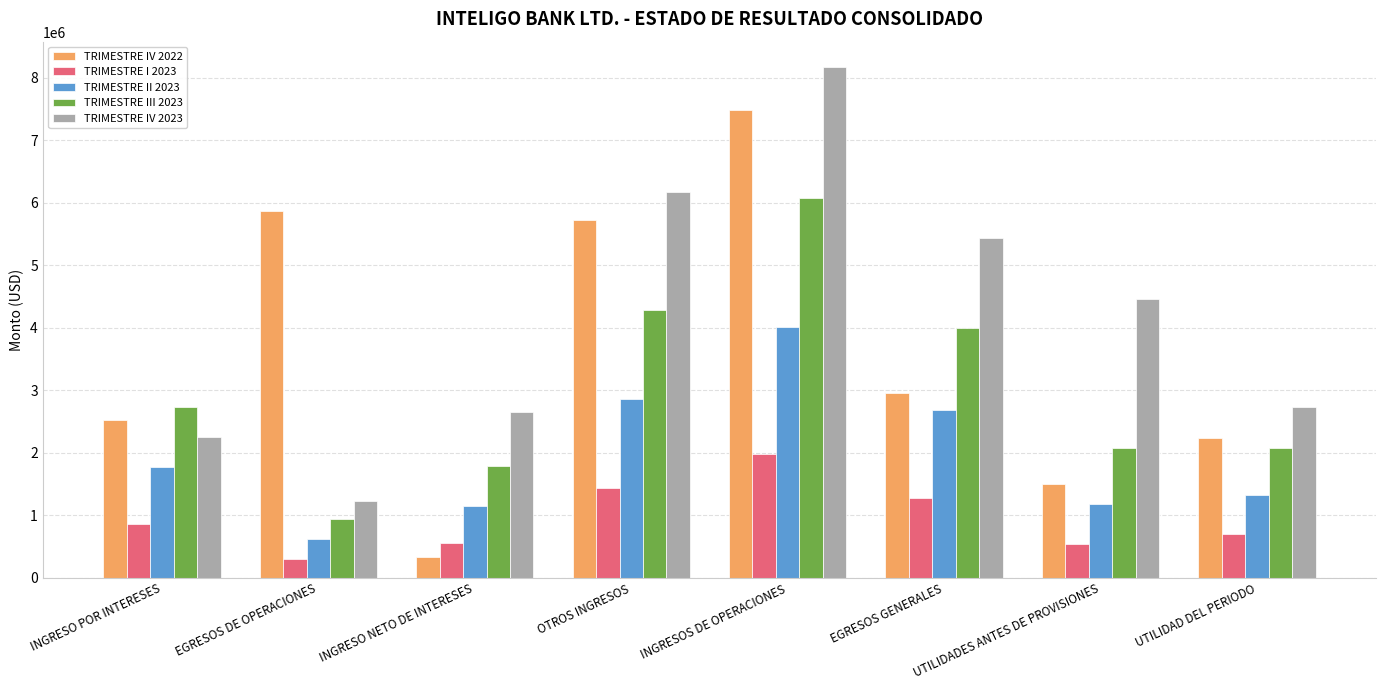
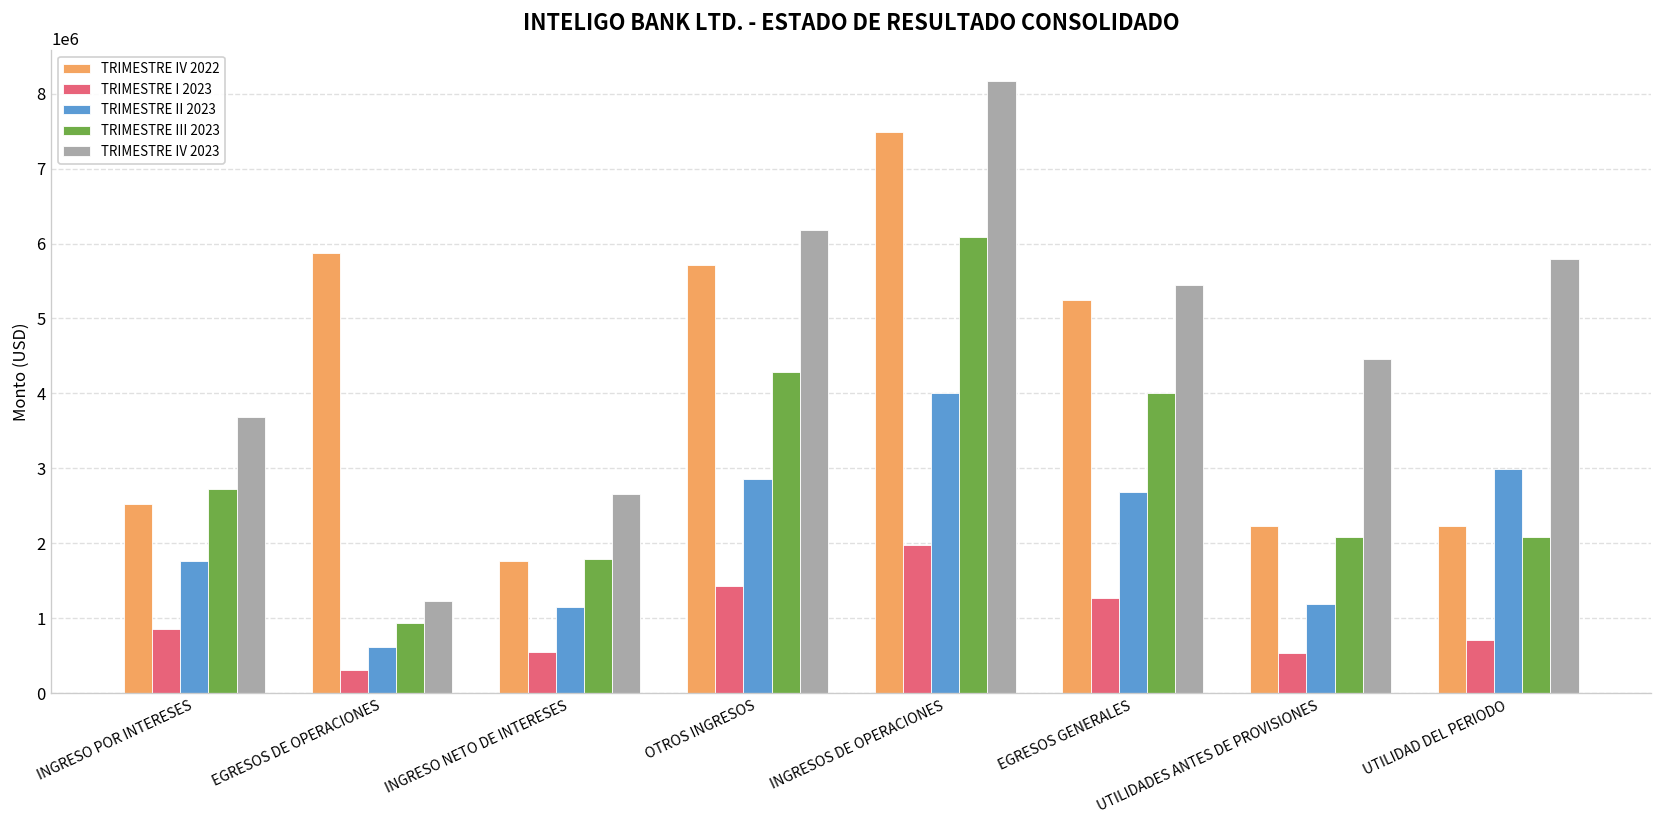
  {
    "TRIMESTRE IV 2022": {
      "INGRESO POR INTERESES": 2500000,
      "EGRESOS DE OPERACIONES": 5900000,
-     "INGRESO NETO DE INTERESES": 300000,
+     "INGRESO NETO DE INTERESES": 1800000,
      "OTROS INGRESOS": 5700000,
      "INGRESOS DE OPERACIONES": 7500000,
-     "EGRESOS GENERALES": 3000000,
-     "UTILIDADES ANTES DE PROVISIONES": 1500000,
+     "EGRESOS GENERALES": 5200000,
+     "UTILIDADES ANTES DE PROVISIONES": 2200000,
      "UTILIDAD DEL PERIODO": 2200000
    },
    "TRIMESTRE I 2023": {
      "INGRESO POR INTERESES": 900000,
      "EGRESOS DE OPERACIONES": 300000,
      "INGRESO NETO DE INTERESES": 600000,
      "OTROS INGRESOS": 1400000,
      "INGRESOS DE OPERACIONES": 2000000,
      "EGRESOS GENERALES": 1300000,
      "UTILIDADES ANTES DE PROVISIONES": 500000,
      "UTILIDAD DEL PERIODO": 700000
    },
    "TRIMESTRE II 2023": {
      "INGRESO POR INTERESES": 1800000,
      "EGRESOS DE OPERACIONES": 600000,
      "INGRESO NETO DE INTERESES": 1200000,
      "OTROS INGRESOS": 2900000,
      "INGRESOS DE OPERACIONES": 4000000,
      "EGRESOS GENERALES": 2700000,
      "UTILIDADES ANTES DE PROVISIONES": 1200000,
-     "UTILIDAD DEL PERIODO": 1300000
+     "UTILIDAD DEL PERIODO": 3000000
    },
    "TRIMESTRE III 2023": {
      "INGRESO POR INTERESES": 2700000,
      "EGRESOS DE OPERACIONES": 900000,
      "INGRESO NETO DE INTERESES": 1800000,
      "OTROS INGRESOS": 4300000,
      "INGRESOS DE OPERACIONES": 6100000,
      "EGRESOS GENERALES": 4000000,
      "UTILIDADES ANTES DE PROVISIONES": 2100000,
      "UTILIDAD DEL PERIODO": 2100000
    },
    "TRIMESTRE IV 2023": {
-     "INGRESO POR INTERESES": 2300000,
+     "INGRESO POR INTERESES": 3700000,
      "EGRESOS DE OPERACIONES": 1200000,
      "INGRESO NETO DE INTERESES": 2700000,
      "OTROS INGRESOS": 6200000,
      "INGRESOS DE OPERACIONES": 8200000,
      "EGRESOS GENERALES": 5400000,
      "UTILIDADES ANTES DE PROVISIONES": 4500000,
-     "UTILIDAD DEL PERIODO": 2700000
+     "UTILIDAD DEL PERIODO": 5800000
    }
  }
